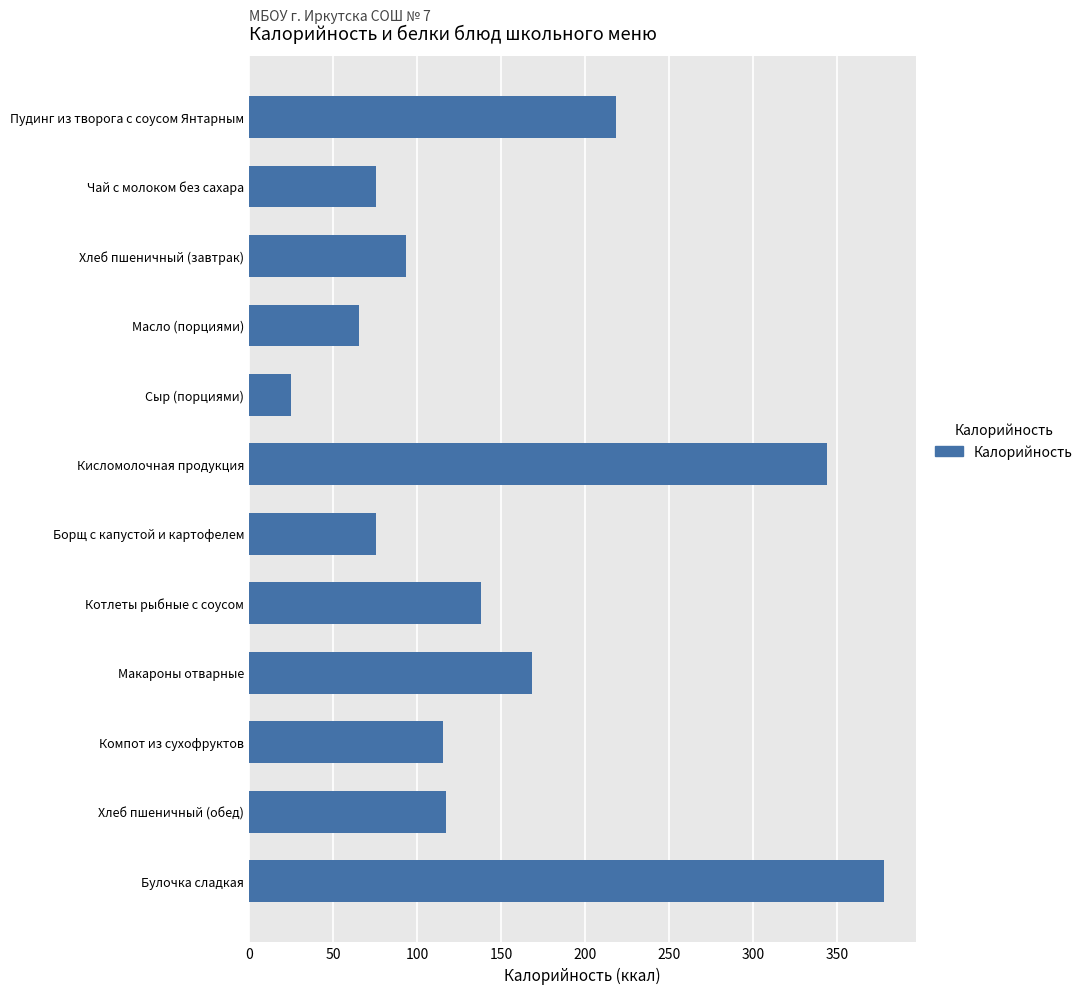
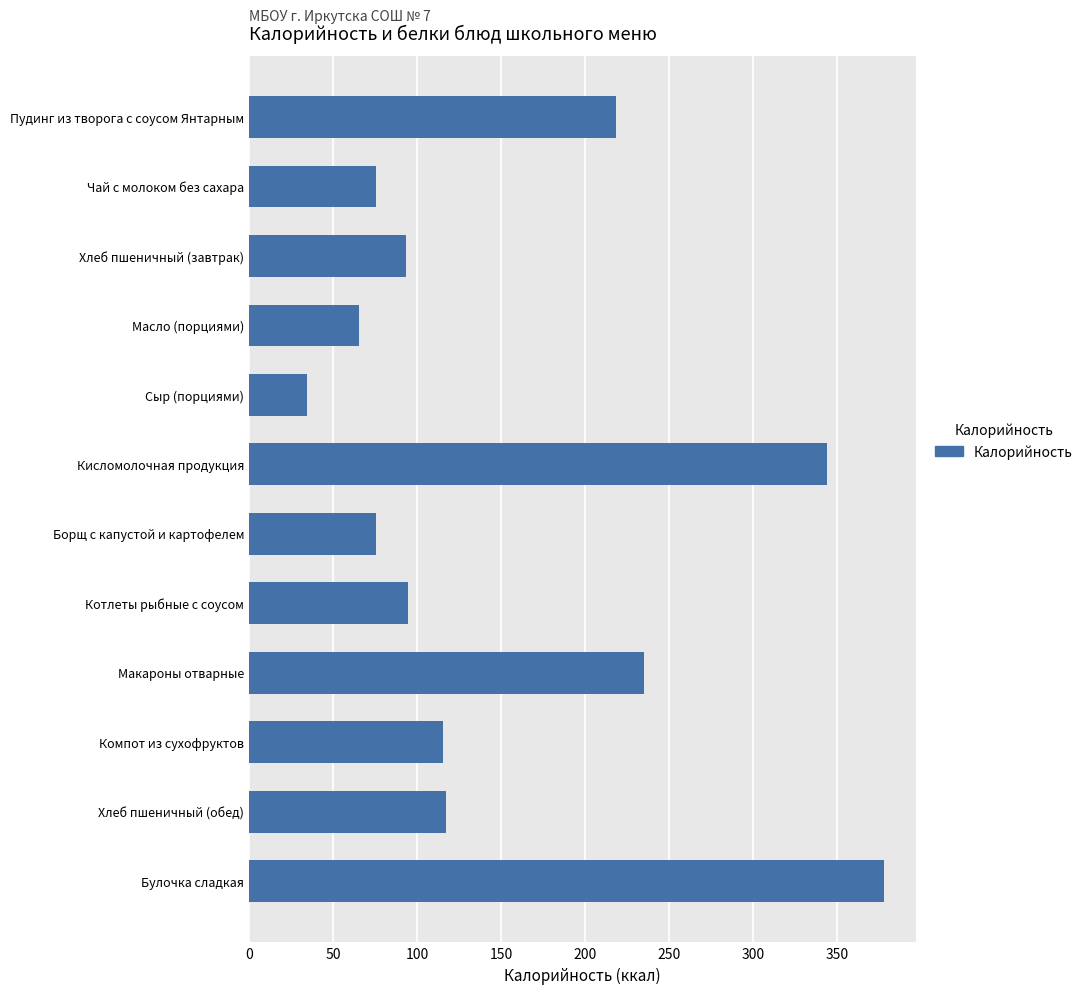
  {
    "Пудинг из творога с соусом Янтарным": 218,
    "Чай с молоком без сахара": 75,
    "Хлеб пшеничный (завтрак)": 94,
    "Масло (порциями)": 66,
-   "Сыр (порциями)": 25,
+   "Сыр (порциями)": 34,
    "Кисломолочная продукция": 344,
    "Борщ с капустой и картофелем": 76,
-   "Котлеты рыбные с соусом": 138,
-   "Макароны отварные": 168,
+   "Котлеты рыбные с соусом": 94,
+   "Макароны отварные": 235,
    "Компот из сухофруктов": 116,
    "Хлеб пшеничный (обед)": 117,
    "Булочка сладкая": 378
  }
